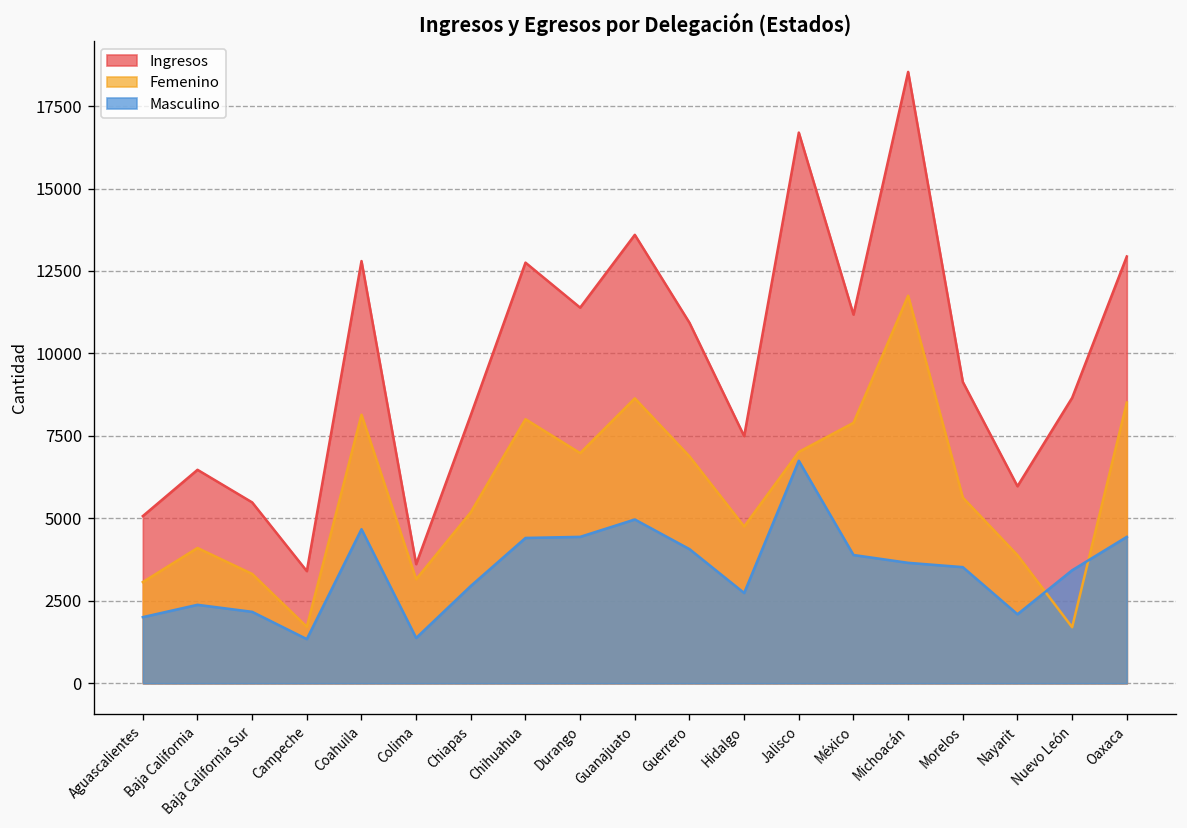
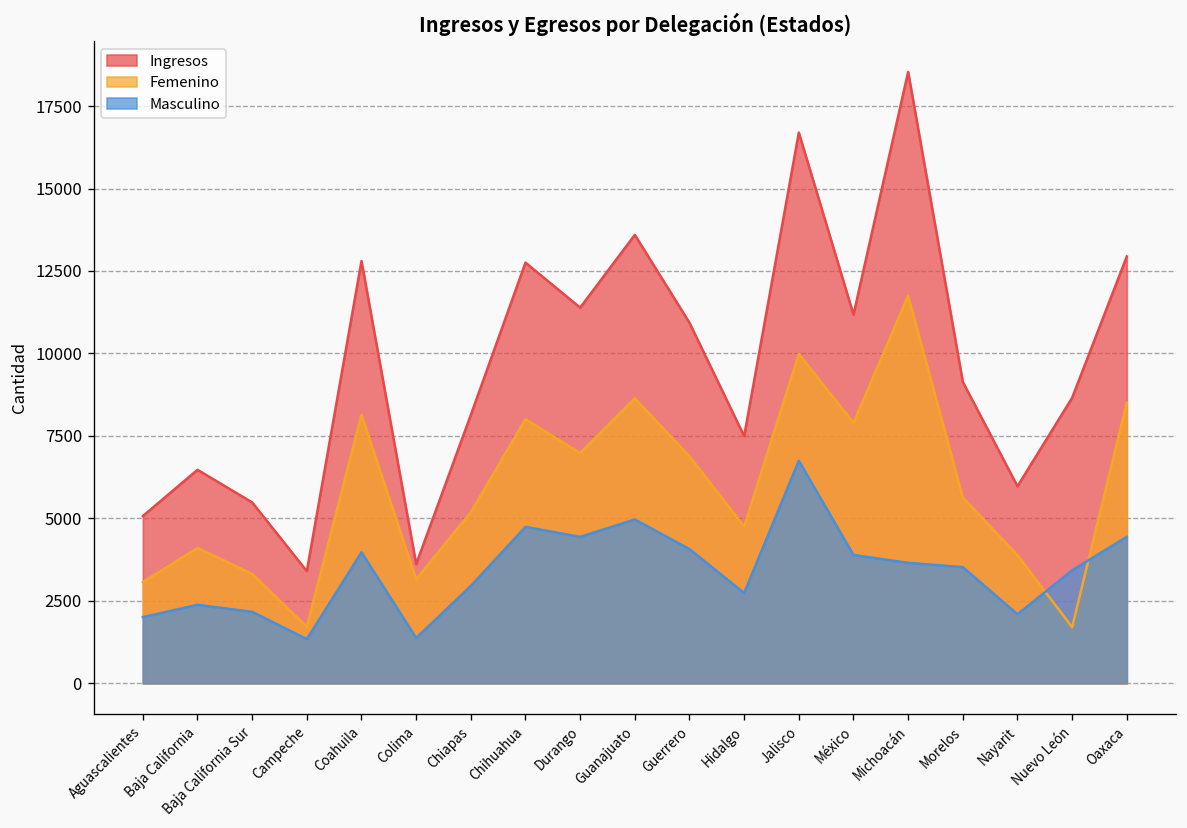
  {
    "Ingresos": {
      "Aguascalientes": 5100,
      "Baja California": 6500,
      "Baja California Sur": 5500,
      "Campeche": 3400,
      "Coahuila": 12800,
      "Colima": 3600,
      "Chiapas": 8100,
      "Chihuahua": 12800,
      "Durango": 11400,
      "Guanajuato": 13600,
      "Guerrero": 10900,
      "Hidalgo": 7500,
      "Jalisco": 16700,
      "México": 11200,
      "Michoacán": 18500,
      "Morelos": 9100,
      "Nayarit": 6000,
      "Nuevo León": 8700,
      "Oaxaca": 12900
    },
    "Femenino": {
      "Aguascalientes": 3100,
      "Baja California": 4100,
      "Baja California Sur": 3300,
      "Campeche": 1700,
      "Coahuila": 8100,
      "Colima": 3200,
      "Chiapas": 5200,
      "Chihuahua": 8000,
      "Durango": 7000,
      "Guanajuato": 8600,
      "Guerrero": 6900,
      "Hidalgo": 4800,
-     "Jalisco": 7000,
+     "Jalisco": 10000,
      "México": 7900,
      "Michoacán": 11800,
      "Morelos": 5600,
      "Nayarit": 3900,
      "Nuevo León": 1700,
      "Oaxaca": 8500
    },
    "Masculino": {
      "Aguascalientes": 2000,
      "Baja California": 2400,
      "Baja California Sur": 2200,
      "Campeche": 1300,
-     "Coahuila": 4700,
+     "Coahuila": 4000,
      "Colima": 1400,
      "Chiapas": 3000,
-     "Chihuahua": 4400,
+     "Chihuahua": 4700,
      "Durango": 4400,
      "Guanajuato": 5000,
      "Guerrero": 4100,
      "Hidalgo": 2700,
      "Jalisco": 6700,
      "México": 3900,
      "Michoacán": 3700,
      "Morelos": 3500,
      "Nayarit": 2100,
      "Nuevo León": 3400,
      "Oaxaca": 4400
    }
  }
